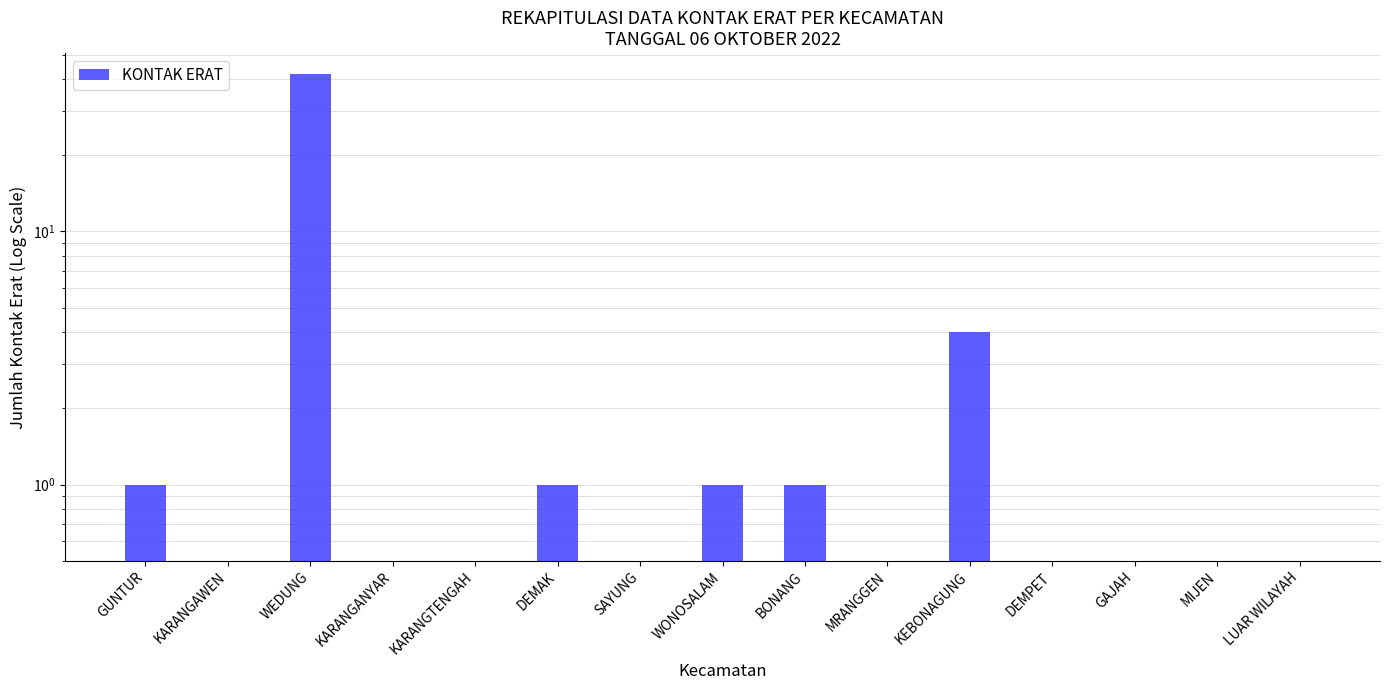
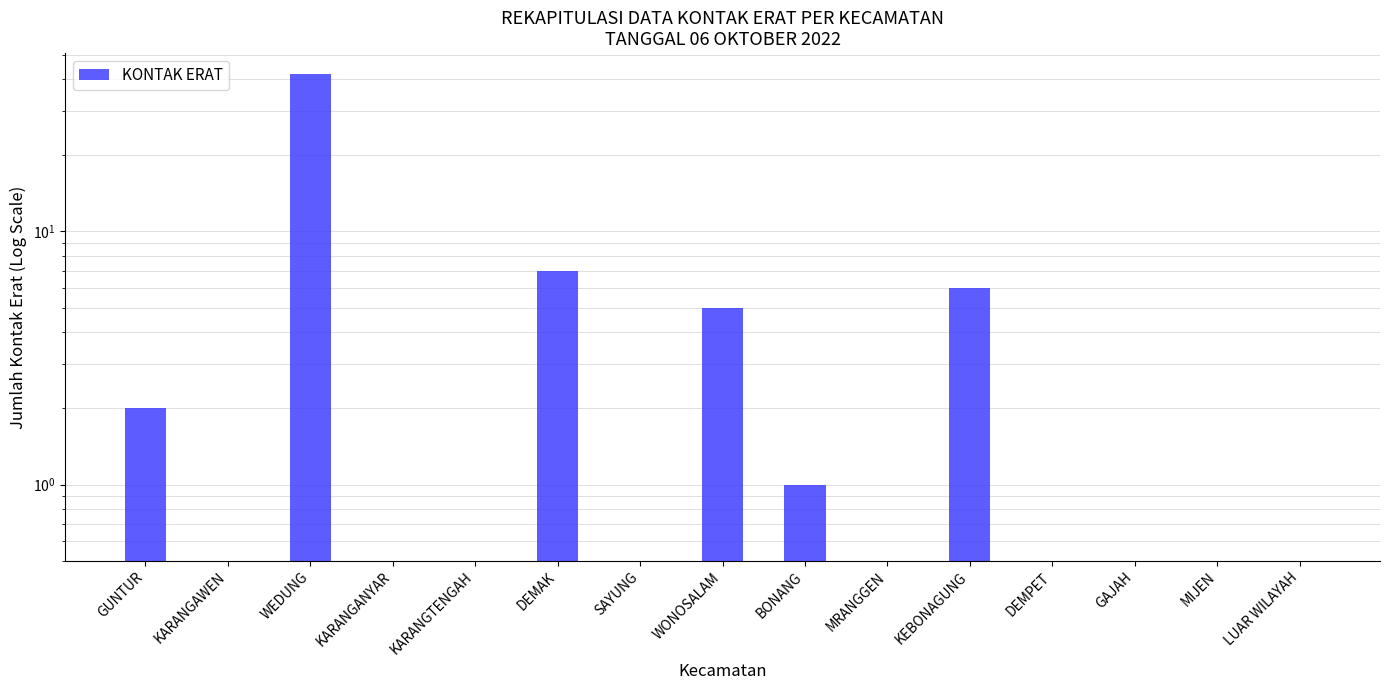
  {
-   "GUNTUR": 1,
+   "GUNTUR": 2,
    "WEDUNG": 42,
-   "DEMAK": 1,
-   "WONOSALAM": 1,
+   "DEMAK": 7,
+   "WONOSALAM": 5,
    "BONANG": 1,
-   "KEBONAGUNG": 4
+   "KEBONAGUNG": 6
  }
